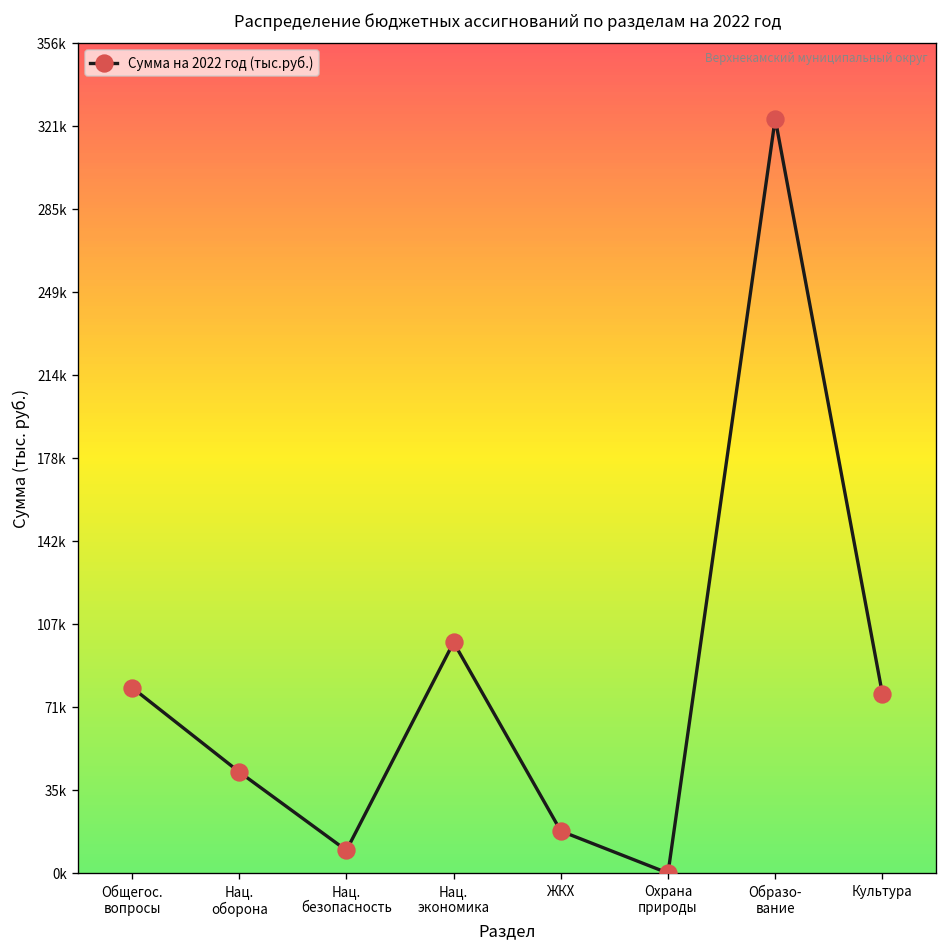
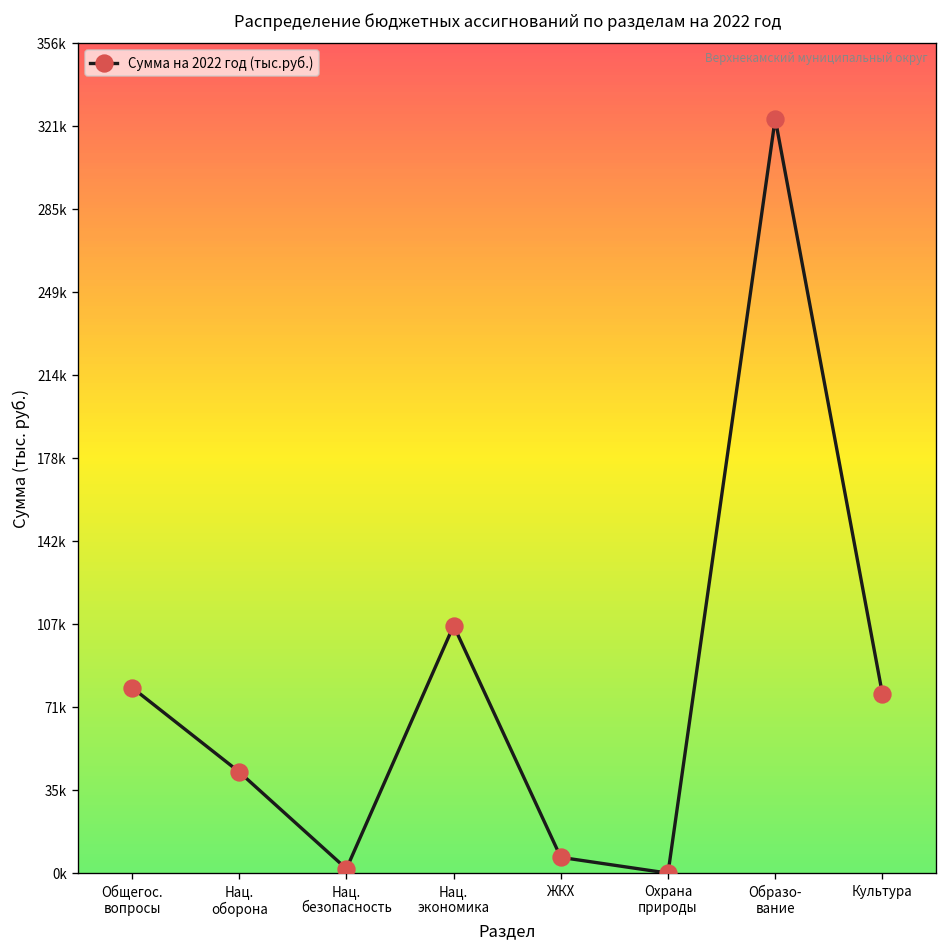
  {
    "Общегос. вопросы": 80000,
    "Нац. оборона": 44000,
-   "Нац. безопасность": 10000,
-   "Нац. экономика": 99000,
-   "ЖКХ": 18000,
+   "Нац. безопасность": 2000,
+   "Нац. экономика": 106000,
+   "ЖКХ": 7000,
    "Охрана природы": 0,
    "Образо- вание": 324000,
    "Культура": 77000
  }
